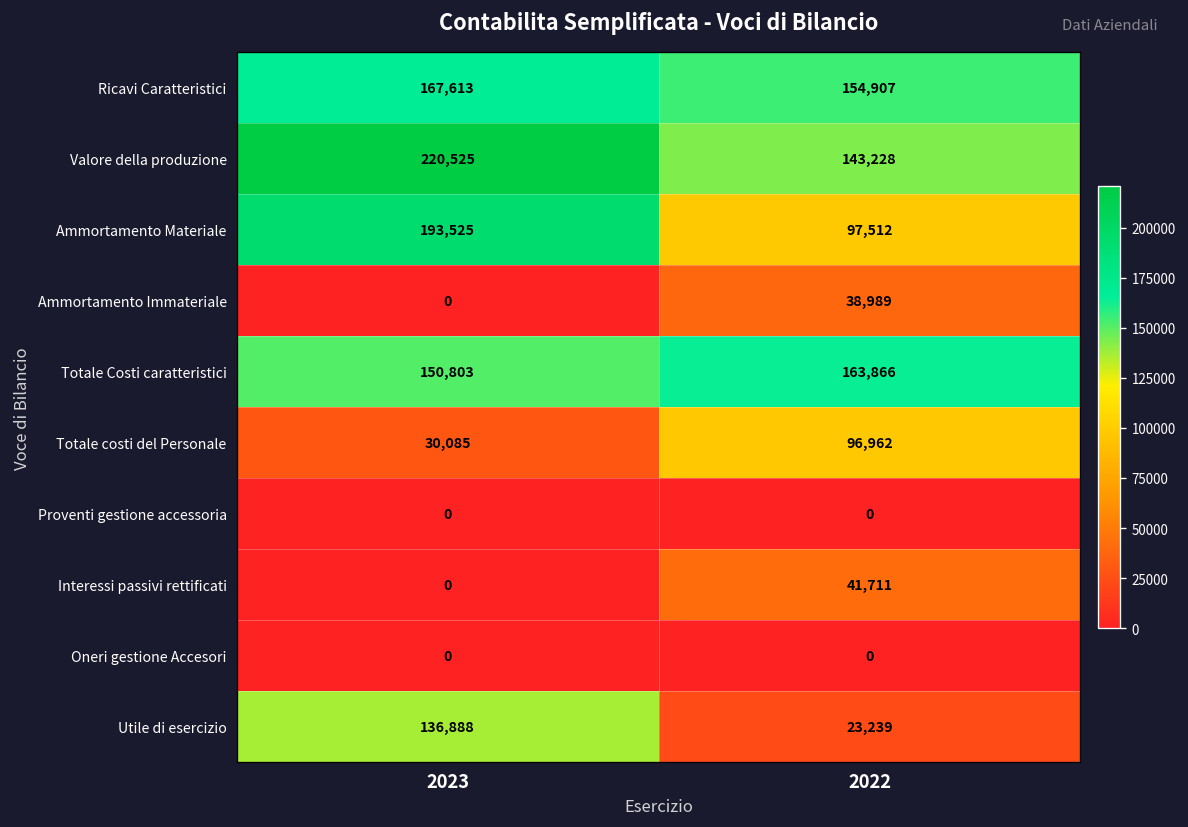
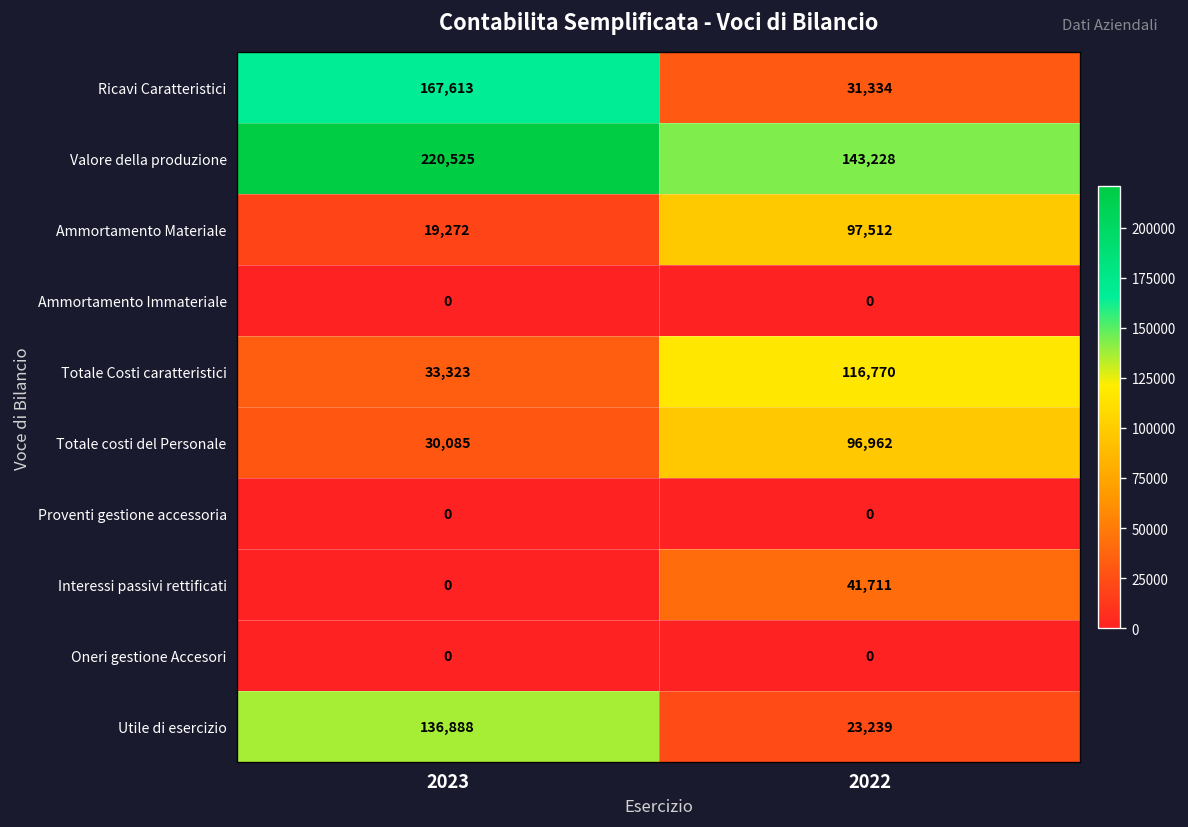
  {
    "Ricavi Caratteristici": {
      "2023": "167,613",
-     "2022": "154,907"
+     "2022": "31,334"
    },
    "Valore della produzione": {
      "2023": "220,525",
      "2022": "143,228"
    },
    "Ammortamento Materiale": {
-     "2023": "193,525",
+     "2023": "19,272",
      "2022": "97,512"
    },
    "Ammortamento Immateriale": {
      "2023": "0",
-     "2022": "38,989"
+     "2022": "0"
    },
    "Totale Costi caratteristici": {
-     "2023": "150,803",
-     "2022": "163,866"
+     "2023": "33,323",
+     "2022": "116,770"
    },
    "Totale costi del Personale": {
      "2023": "30,085",
      "2022": "96,962"
    },
    "Proventi gestione accessoria": {
      "2023": "0",
      "2022": "0"
    },
    "Interessi passivi rettificati": {
      "2023": "0",
      "2022": "41,711"
    },
    "Oneri gestione Accesori": {
      "2023": "0",
      "2022": "0"
    },
    "Utile di esercizio": {
      "2023": "136,888",
      "2022": "23,239"
    }
  }
